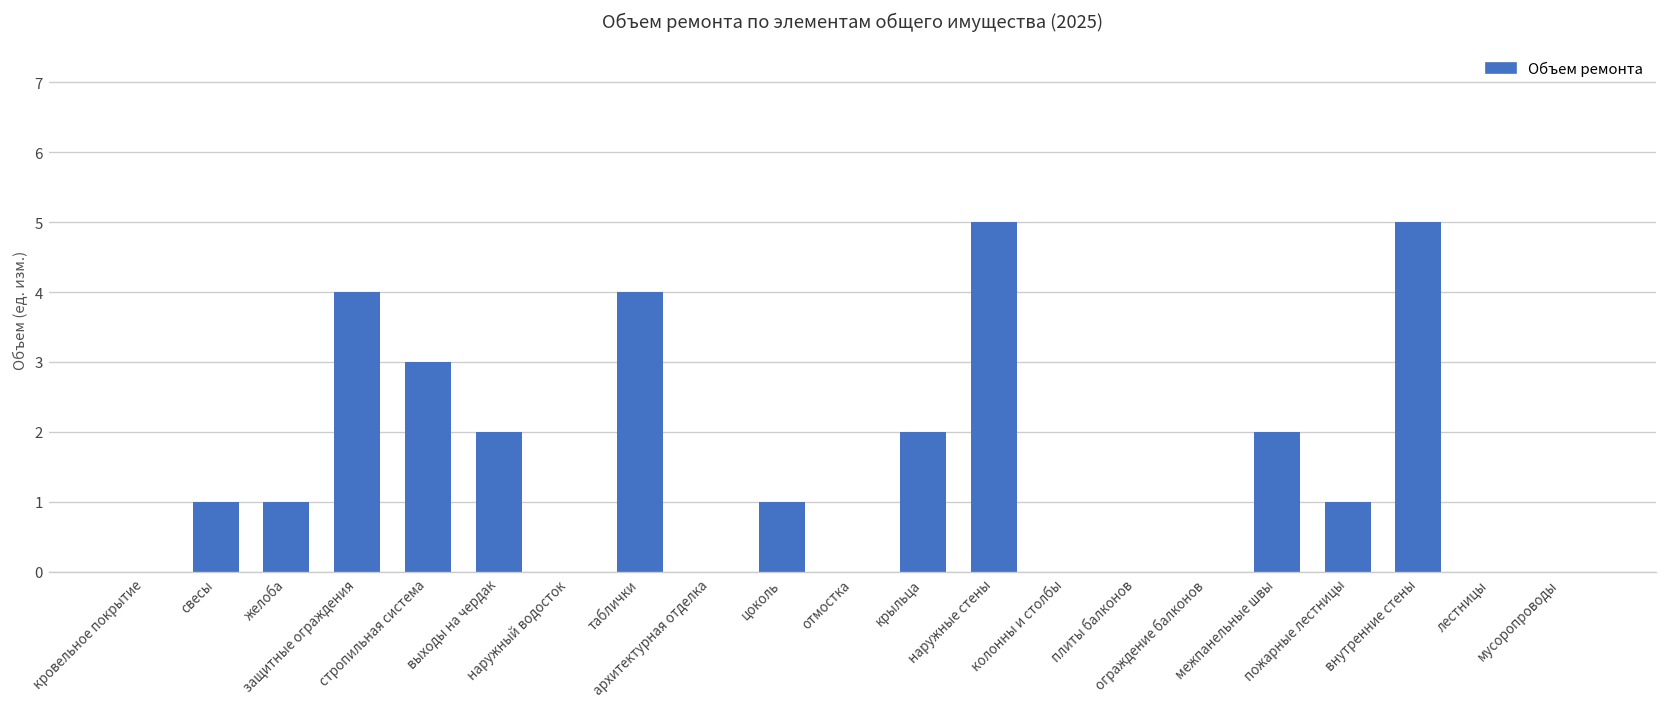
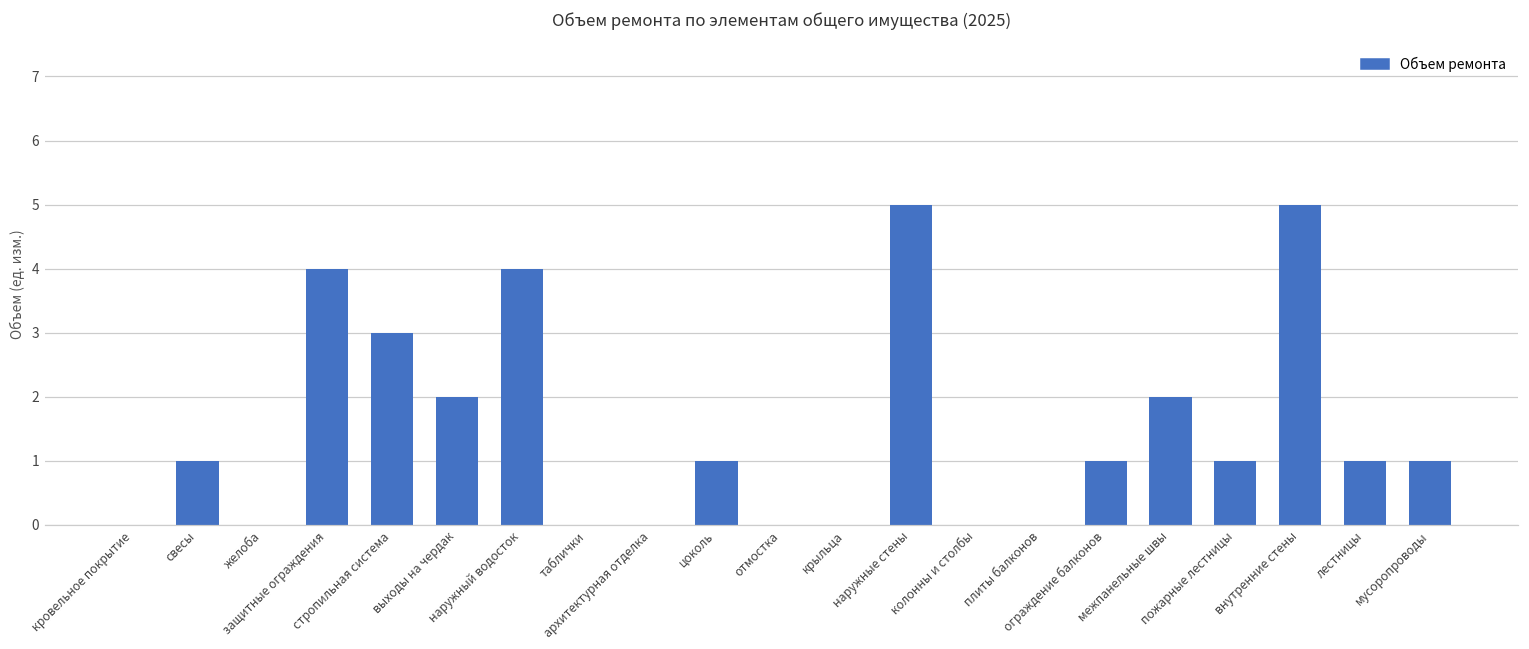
  {
    "кровельное покрытие": 0,
    "свесы": 1,
-   "желоба": 1,
+   "желоба": 0,
    "защитные ограждения": 4,
    "стропильная система": 3,
    "выходы на чердак": 2,
-   "наружный водосток": 0,
-   "таблички": 4,
+   "наружный водосток": 4,
+   "таблички": 0,
    "архитектурная отделка": 0,
    "цоколь": 1,
    "отмостка": 0,
-   "крыльца": 2,
+   "крыльца": 0,
    "наружные стены": 5,
    "колонны и столбы": 0,
    "плиты балконов": 0,
-   "ограждение балконов": 0,
+   "ограждение балконов": 1,
    "межпанельные швы": 2,
    "пожарные лестницы": 1,
    "внутренние стены": 5,
-   "лестницы": 0,
-   "мусоропроводы": 0
+   "лестницы": 1,
+   "мусоропроводы": 1
  }
